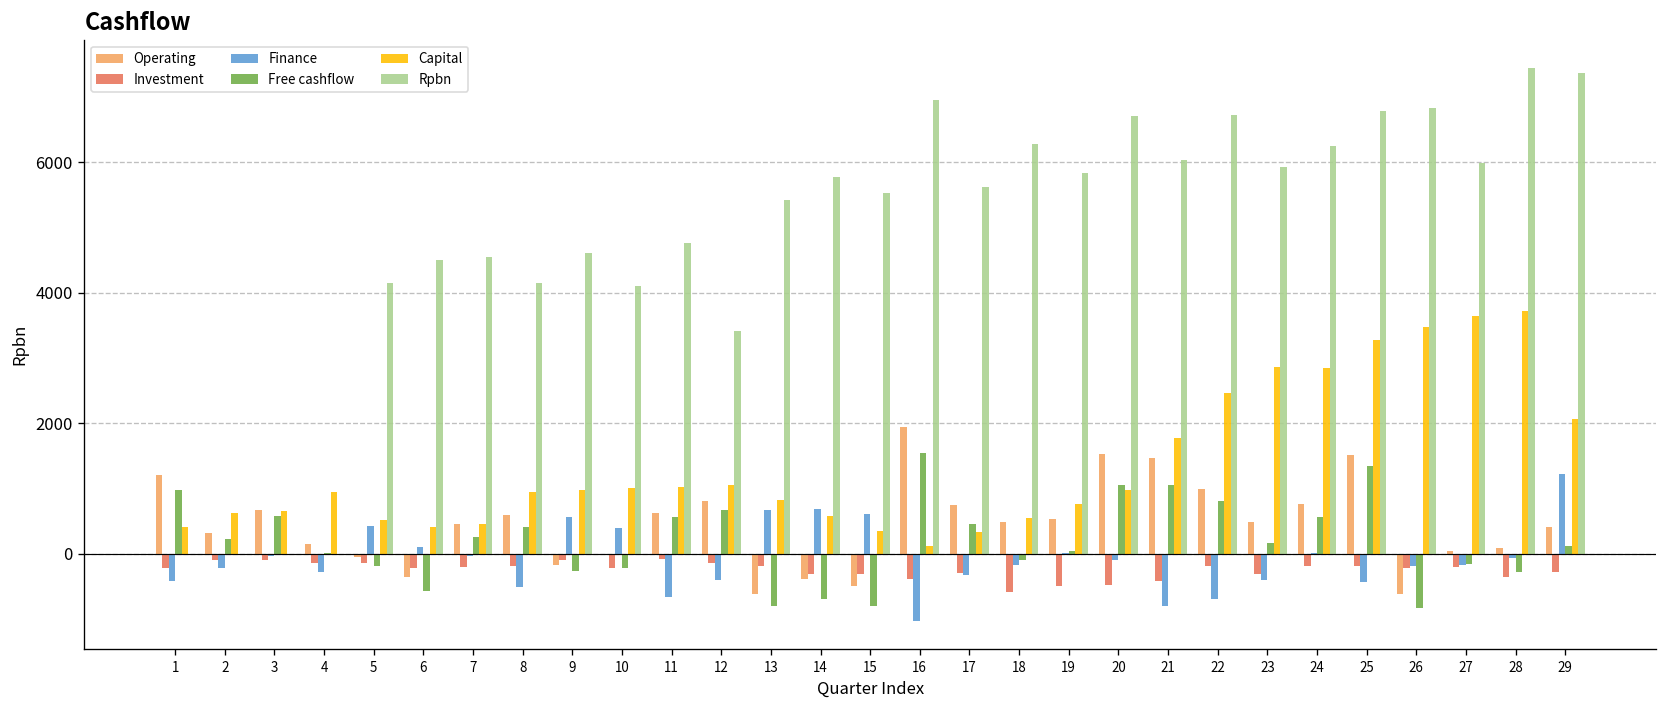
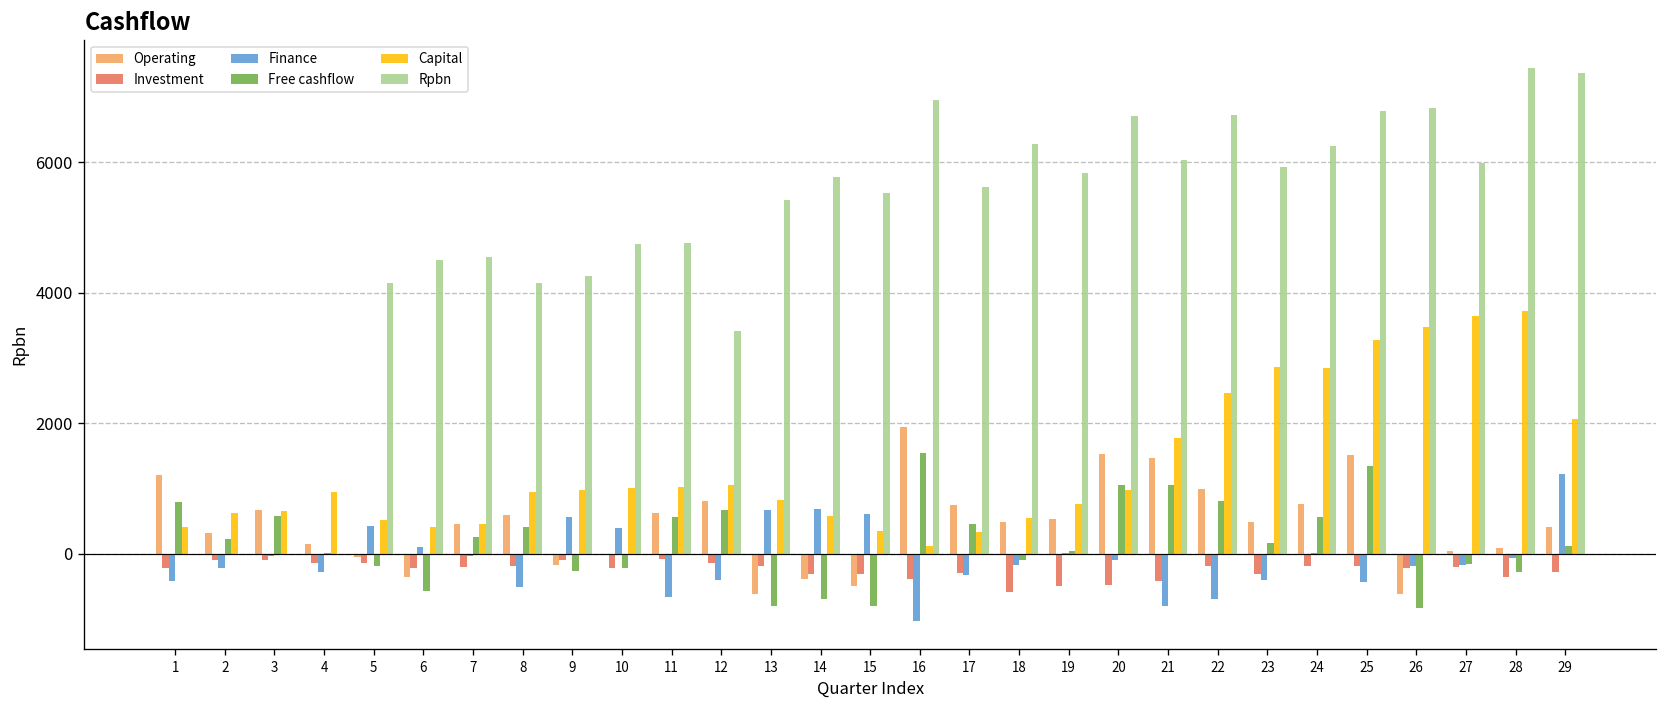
  {
    "Finance": {
      "1": -400,
      "2": -200,
      "4": -300,
      "5": 400,
      "6": 100,
      "8": -500,
      "9": 600,
      "10": 400,
      "11": -700,
      "12": -400,
      "13": 700,
      "14": 700,
      "15": 600,
      "16": -1000,
      "17": -300,
      "18": -200,
      "20": -100,
      "21": -800,
      "22": -700,
      "23": -400,
      "25": -400,
      "26": -200,
      "27": -200,
      "28": -100,
      "29": 1200
    },
    "Free cashflow": {
-     "1": 1000,
+     "1": 800,
      "2": 200,
      "3": 600,
      "5": -200,
      "6": -600,
      "7": 300,
      "8": 400,
      "9": -300,
      "10": -200,
      "11": 600,
      "12": 700,
      "13": -800,
      "14": -700,
      "15": -800,
      "16": 1600,
      "17": 500,
      "18": -100,
      "20": 1100,
      "21": 1100,
      "22": 800,
      "23": 200,
      "24": 600,
      "25": 1300,
      "26": -800,
      "27": -100,
      "28": -300,
      "29": 100
    },
    "Capital": {
      "1": 400,
      "2": 600,
      "3": 700,
      "4": 900,
      "5": 500,
      "6": 400,
      "7": 500,
      "8": 1000,
      "9": 1000,
      "10": 1000,
      "11": 1000,
      "12": 1100,
      "13": 800,
      "14": 600,
      "15": 400,
      "16": 100,
      "17": 300,
      "18": 500,
      "19": 800,
      "20": 1000,
      "21": 1800,
      "22": 2500,
      "23": 2900,
      "24": 2800,
      "25": 3300,
      "26": 3500,
      "27": 3700,
      "28": 3700,
      "29": 2100
    },
    "Rpbn": {
      "1": 0,
      "2": 0,
      "3": 0,
      "4": 0,
      "5": 4100,
      "6": 4500,
      "7": 4500,
      "8": 4200,
-     "9": 4600,
-     "10": 4100,
+     "9": 4300,
+     "10": 4800,
      "11": 4800,
      "12": 3400,
      "13": 5400,
      "14": 5800,
      "15": 5500,
      "16": 7000,
      "17": 5600,
      "18": 6300,
      "19": 5800,
      "20": 6700,
      "21": 6000,
      "22": 6700,
      "23": 5900,
      "24": 6200,
      "25": 6800,
      "26": 6800,
      "27": 6000,
      "28": 7500,
      "29": 7400
    }
  }
